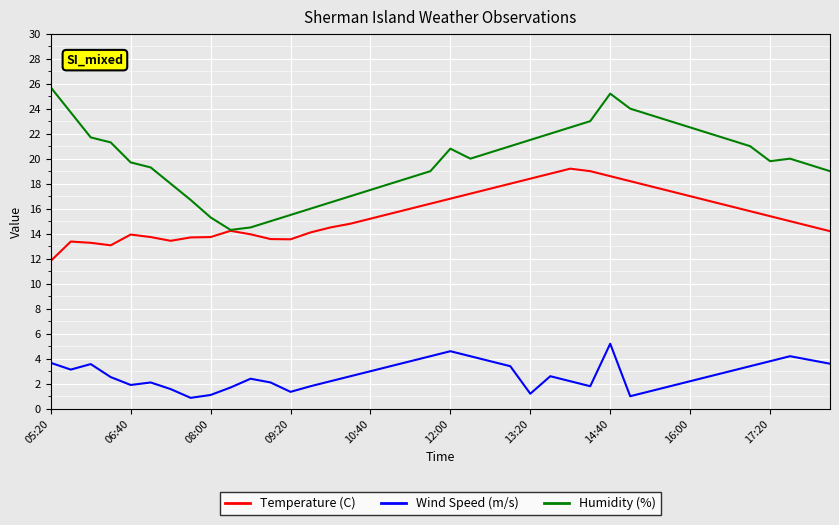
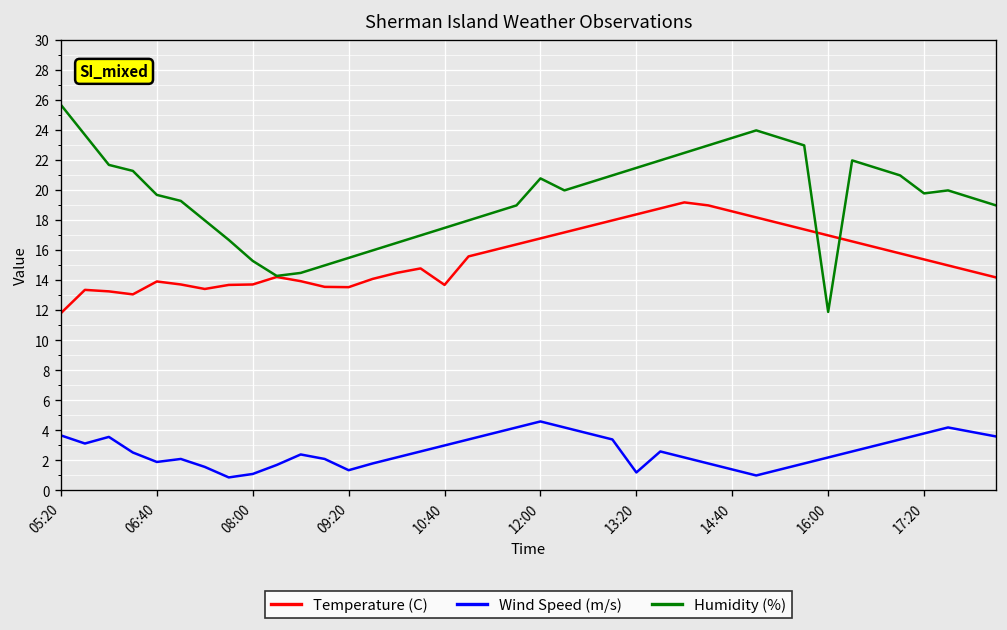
  {
    "Temperature (C)": {
      "05:20": 11.8,
      "06:40": 13.9,
      "08:00": 13.7,
      "09:20": 13.6,
-     "10:40": 15.2,
+     "10:40": 13.7,
      "12:00": 16.8,
      "13:20": 18.4,
      "14:40": 18.6,
      "16:00": 17.0,
      "17:20": 15.4
    },
    "Wind Speed (m/s)": {
      "05:20": 3.7,
      "06:40": 1.9,
      "08:00": 1.1,
      "09:20": 1.4,
      "10:40": 3.0,
      "12:00": 4.6,
      "13:20": 1.2,
-     "14:40": 5.2,
+     "14:40": 1.4,
      "16:00": 2.2,
      "17:20": 3.8
    },
    "Humidity (%)": {
      "05:20": 25.7,
      "06:40": 19.7,
      "08:00": 15.3,
      "09:20": 15.5,
      "10:40": 17.5,
      "12:00": 20.8,
      "13:20": 21.5,
-     "14:40": 25.2,
-     "16:00": 22.5,
+     "14:40": 23.5,
+     "16:00": 11.9,
      "17:20": 19.8
    }
  }
